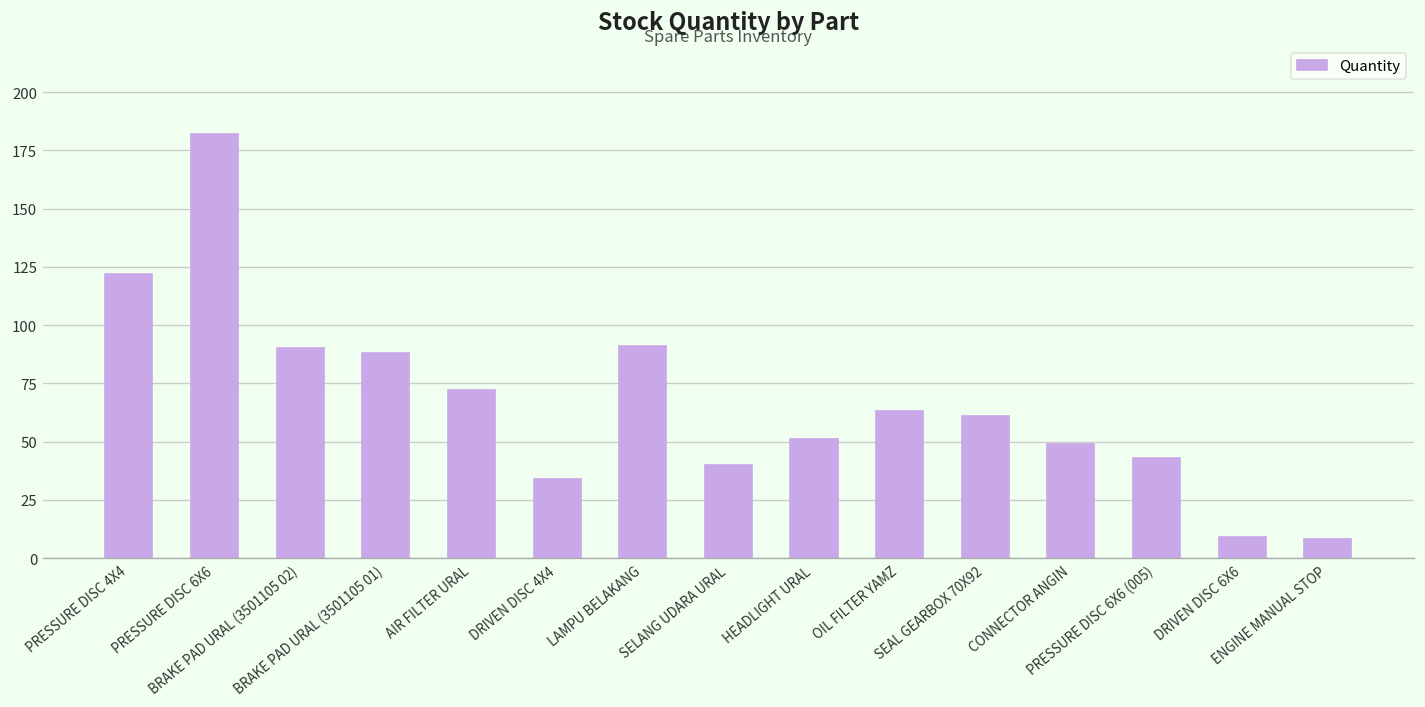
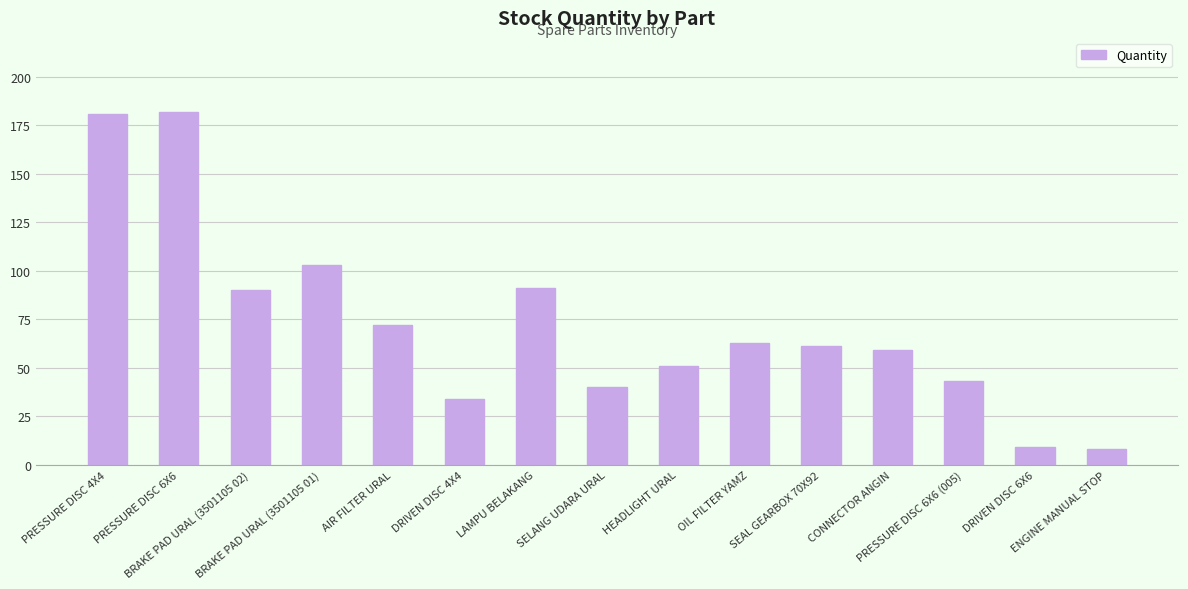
  {
-   "PRESSURE DISC 4X4": 122,
+   "PRESSURE DISC 4X4": 181,
    "PRESSURE DISC 6X6": 182,
    "BRAKE PAD URAL (3501105 02)": 90,
-   "BRAKE PAD URAL (3501105 01)": 88,
+   "BRAKE PAD URAL (3501105 01)": 103,
    "AIR FILTER URAL": 72,
    "DRIVEN DISC 4X4": 34,
    "LAMPU BELAKANG": 91,
    "SELANG UDARA URAL": 40,
    "HEADLIGHT URAL": 51,
    "OIL FILTER YAMZ": 63,
    "SEAL GEARBOX 70X92": 61,
-   "CONNECTOR ANGIN": 49,
+   "CONNECTOR ANGIN": 59,
    "PRESSURE DISC 6X6 (005)": 43,
    "DRIVEN DISC 6X6": 9,
    "ENGINE MANUAL STOP": 8
  }
